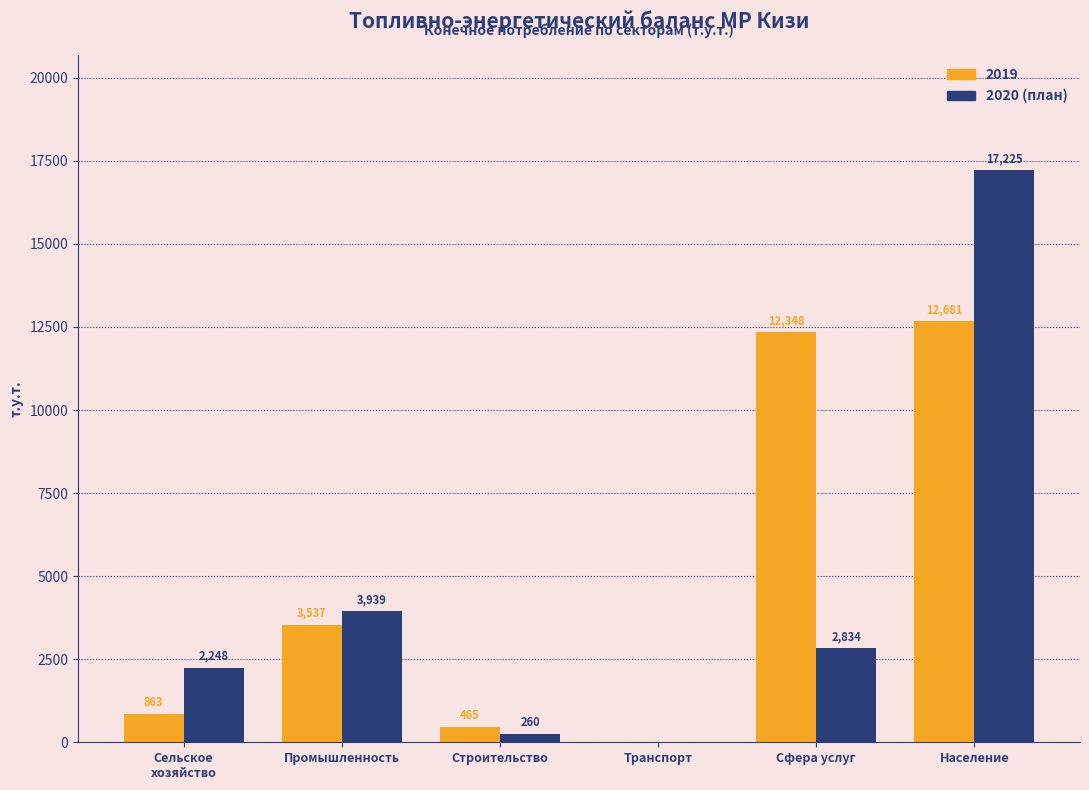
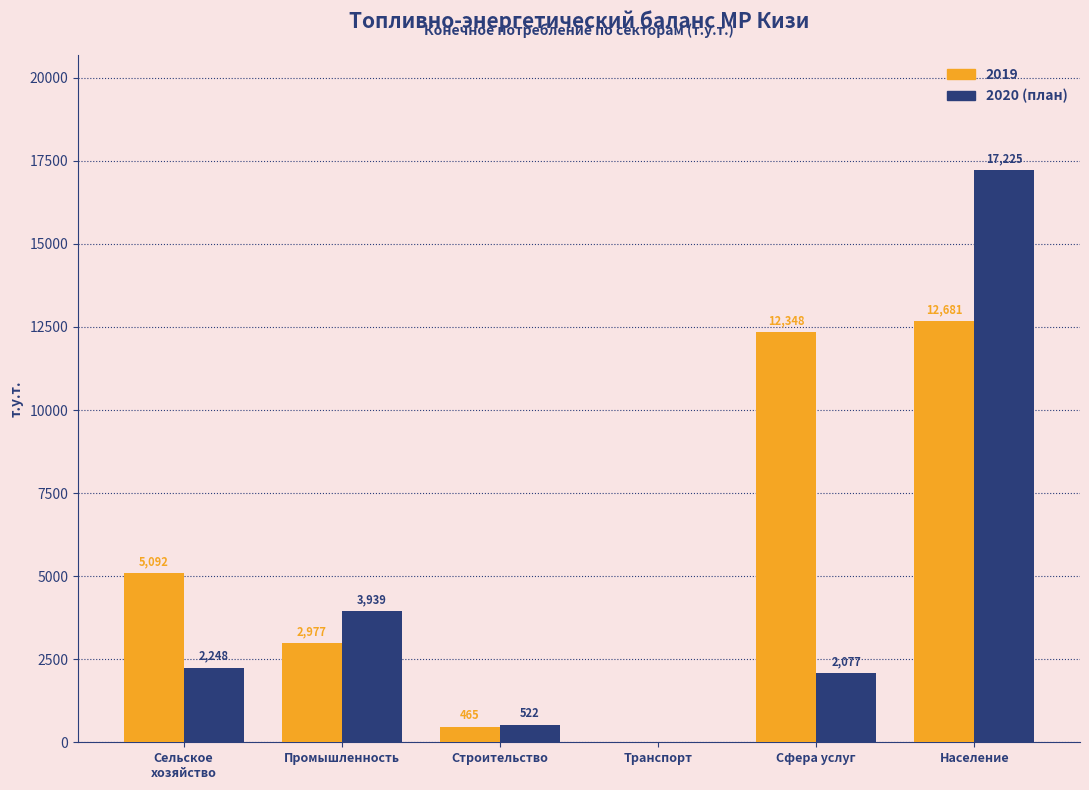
  {
    "2019": {
-     "Сельское хозяйство": "863",
-     "Промышленность": "3,537",
+     "Сельское хозяйство": "5,092",
+     "Промышленность": "2,977",
      "Строительство": "465",
      "Сфера услуг": "12,348",
      "Население": "12,681"
    },
    "2020 (план)": {
      "Сельское хозяйство": "2,248",
      "Промышленность": "3,939",
-     "Строительство": "260",
-     "Сфера услуг": "2,834",
+     "Строительство": "522",
+     "Сфера услуг": "2,077",
      "Население": "17,225"
    }
  }
